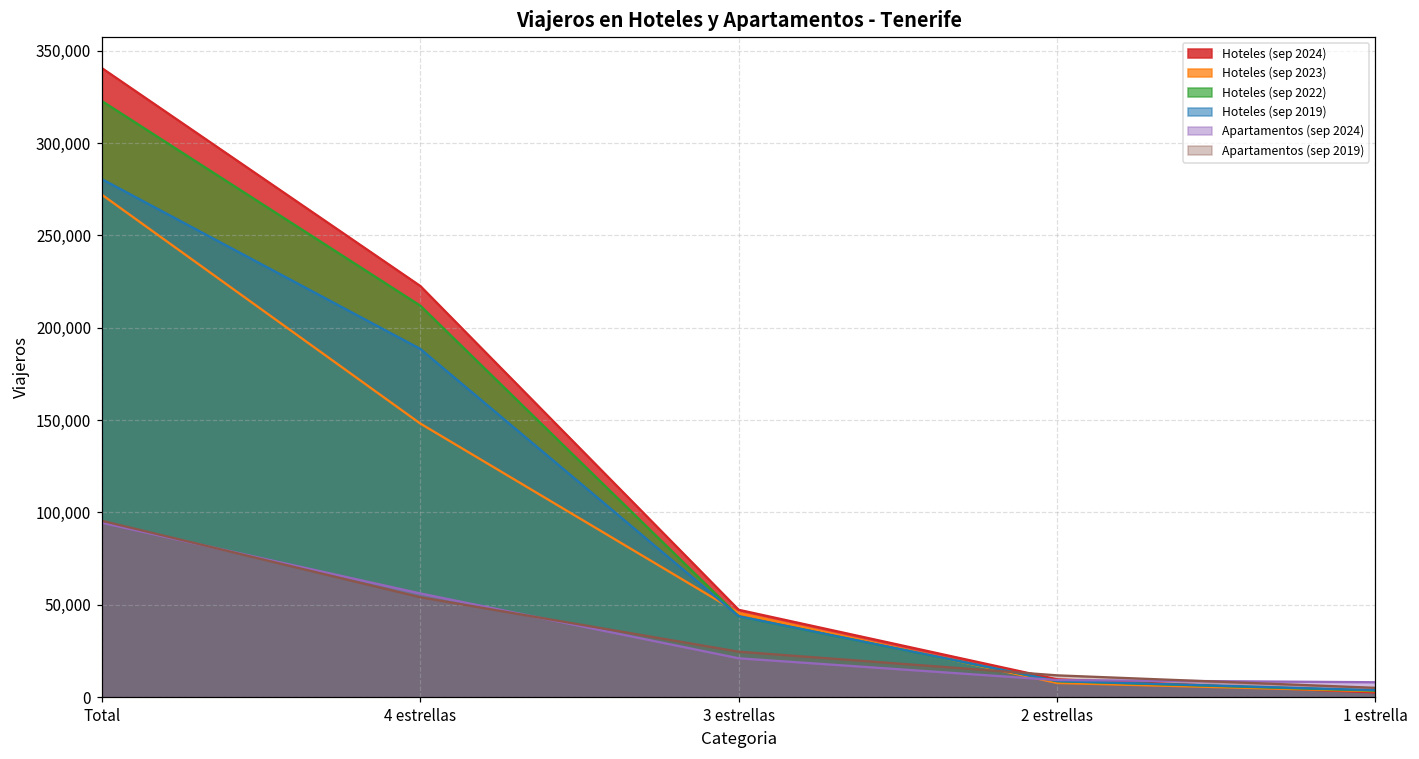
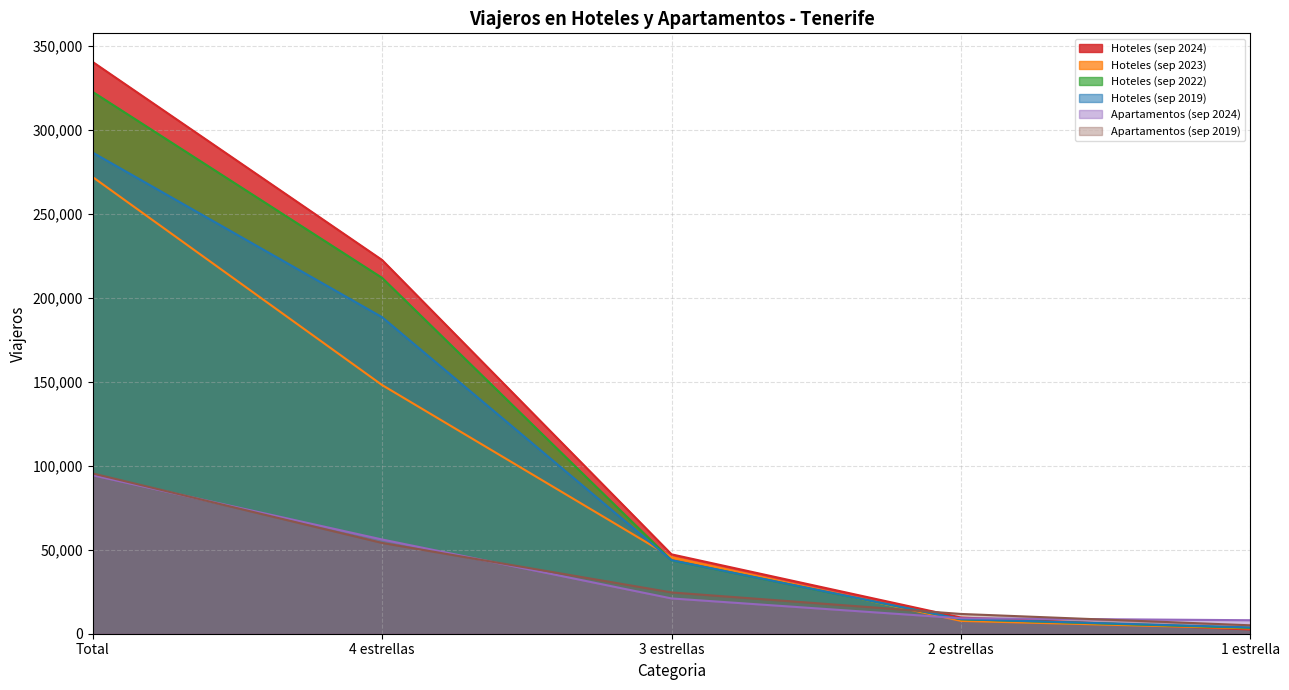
  {
    "Hoteles (sep 2024)": {
      "Total": "341,000",
      "4 estrellas": "223,000",
      "3 estrellas": "47,000"
    },
    "Hoteles (sep 2023)": {
      "Total": "272,000",
      "4 estrellas": "148,000",
      "3 estrellas": "46,000"
    },
    "Hoteles (sep 2022)": {
      "Total": "323,000",
      "4 estrellas": "212,000"
    },
    "Hoteles (sep 2019)": {
-     "Total": "280,000",
+     "Total": "287,000",
      "4 estrellas": "189,000"
    }
  }
